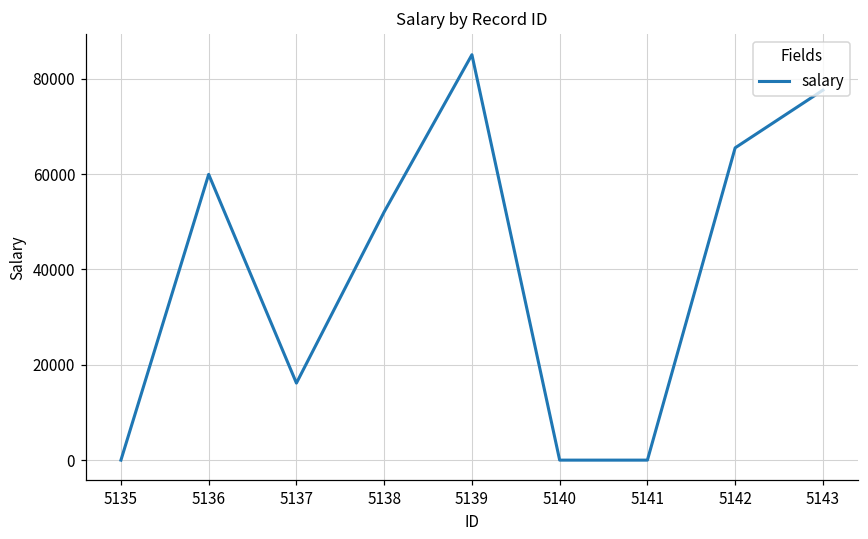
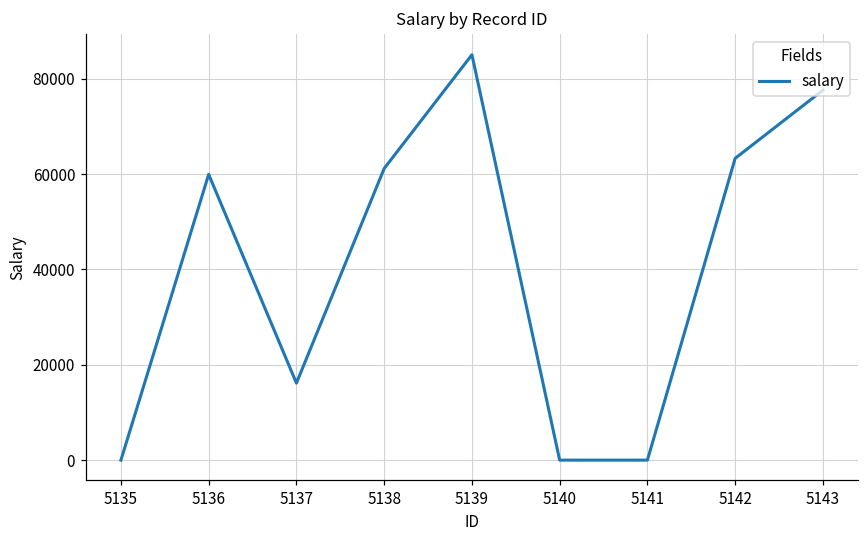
  {
    "5135": 0,
    "5136": 60000,
    "5137": 16000,
-   "5138": 52000,
+   "5138": 61000,
    "5139": 85000,
    "5140": 0,
    "5141": 0,
-   "5142": 65000
+   "5142": 63000
  }
